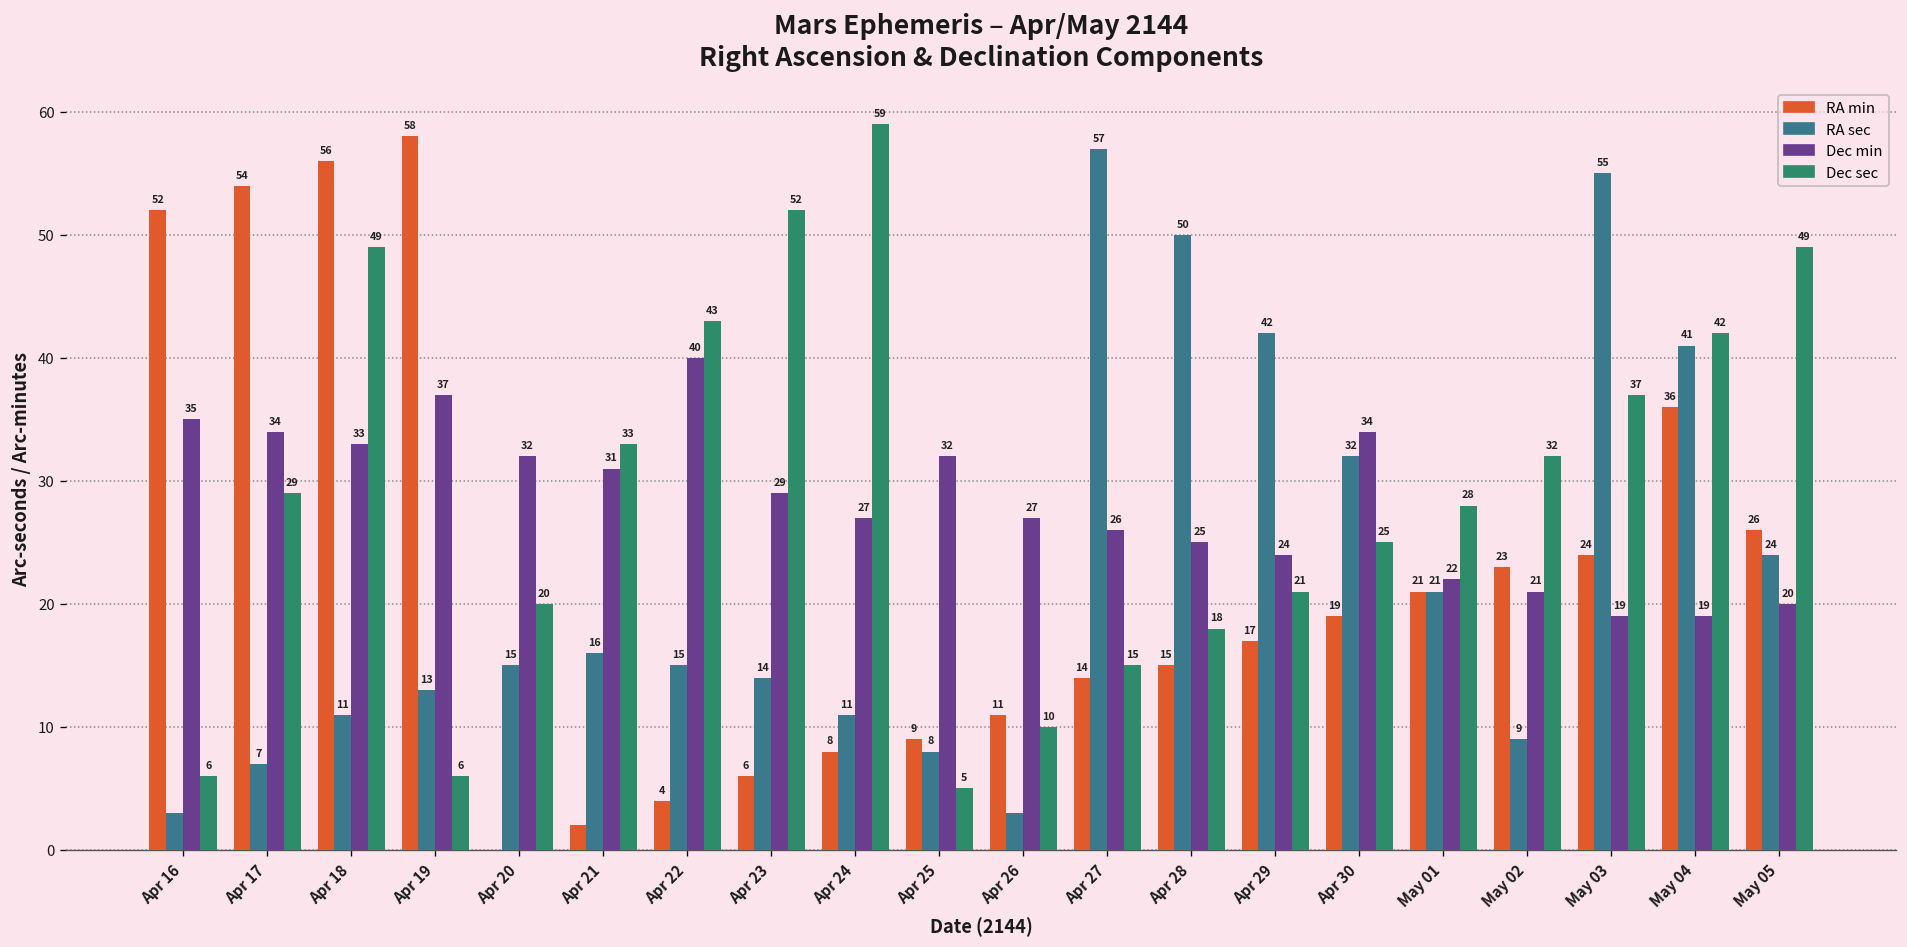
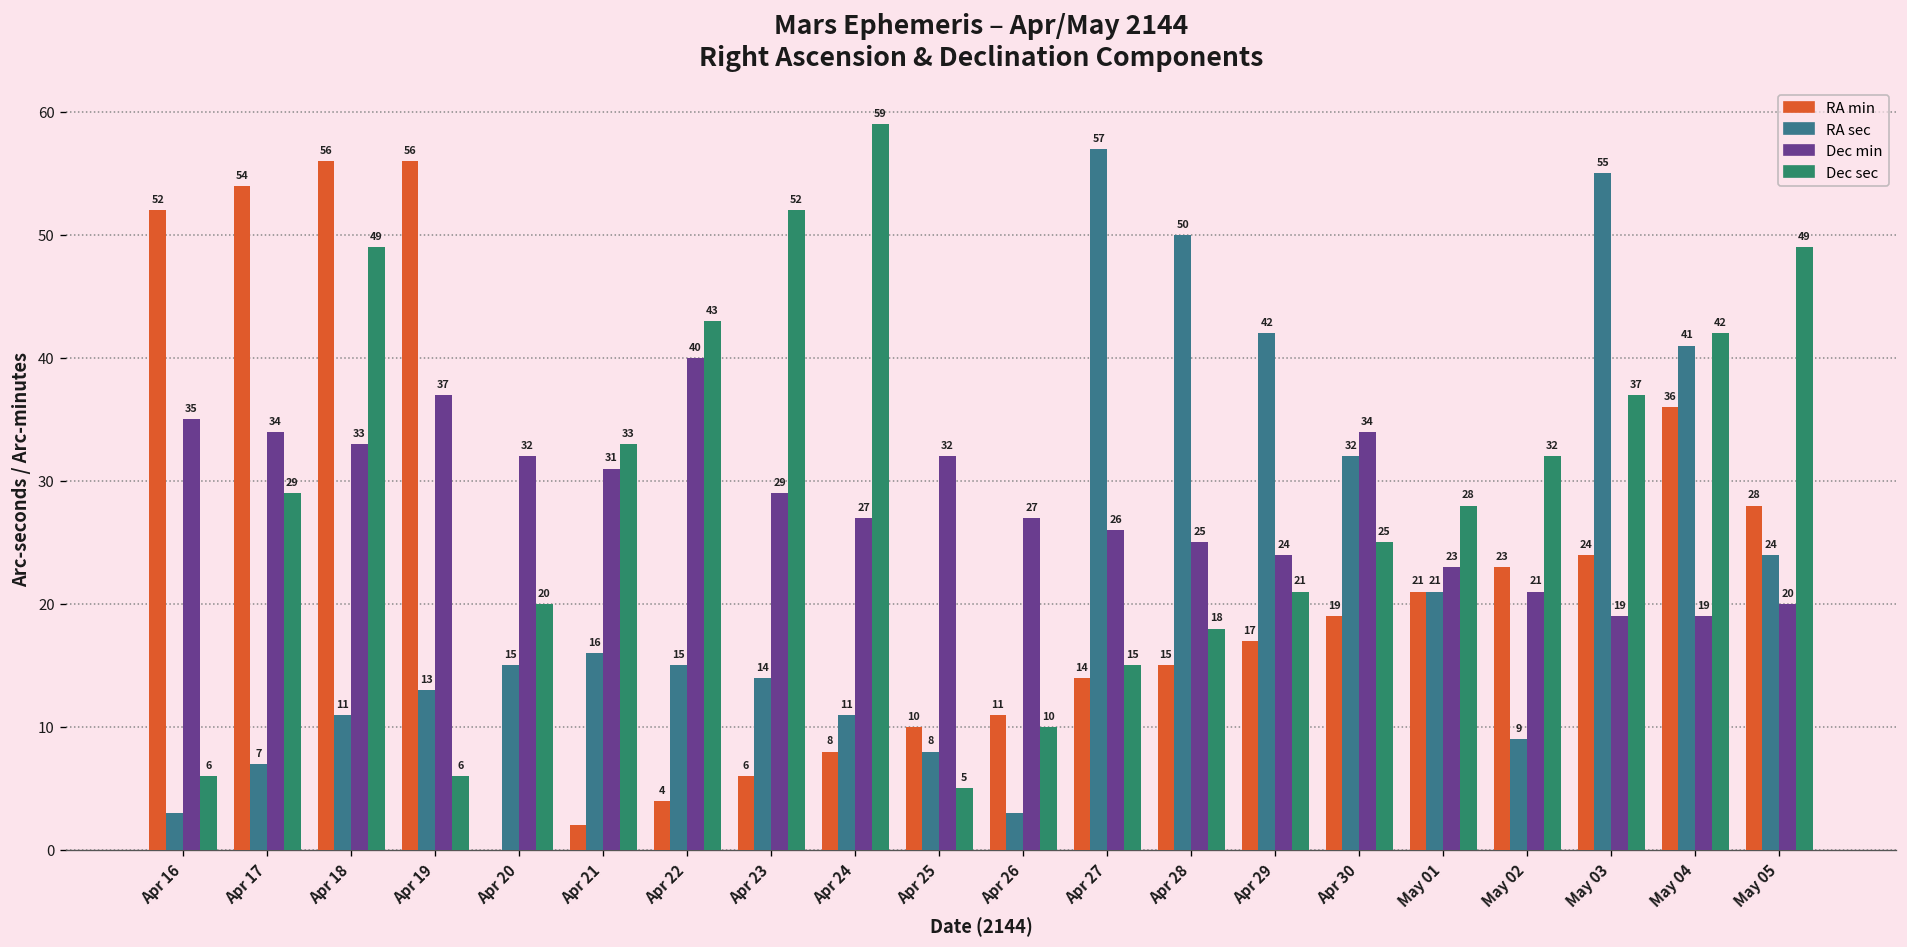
  {
    "RA min": {
      "Apr 16": 52,
      "Apr 17": 54,
      "Apr 18": 56,
-     "Apr 19": 58,
+     "Apr 19": 56,
      "Apr 22": 4,
      "Apr 23": 6,
      "Apr 24": 8,
-     "Apr 25": 9,
+     "Apr 25": 10,
      "Apr 26": 11,
      "Apr 27": 14,
      "Apr 28": 15,
      "Apr 29": 17,
      "Apr 30": 19,
      "May 01": 21,
      "May 02": 23,
      "May 03": 24,
      "May 04": 36,
-     "May 05": 26
+     "May 05": 28
    },
    "Dec min": {
      "Apr 16": 35,
      "Apr 17": 34,
      "Apr 18": 33,
      "Apr 19": 37,
      "Apr 20": 32,
      "Apr 21": 31,
      "Apr 22": 40,
      "Apr 23": 29,
      "Apr 24": 27,
      "Apr 25": 32,
      "Apr 26": 27,
      "Apr 27": 26,
      "Apr 28": 25,
      "Apr 29": 24,
      "Apr 30": 34,
-     "May 01": 22,
+     "May 01": 23,
      "May 02": 21,
      "May 03": 19,
      "May 04": 19,
      "May 05": 20
    }
  }
